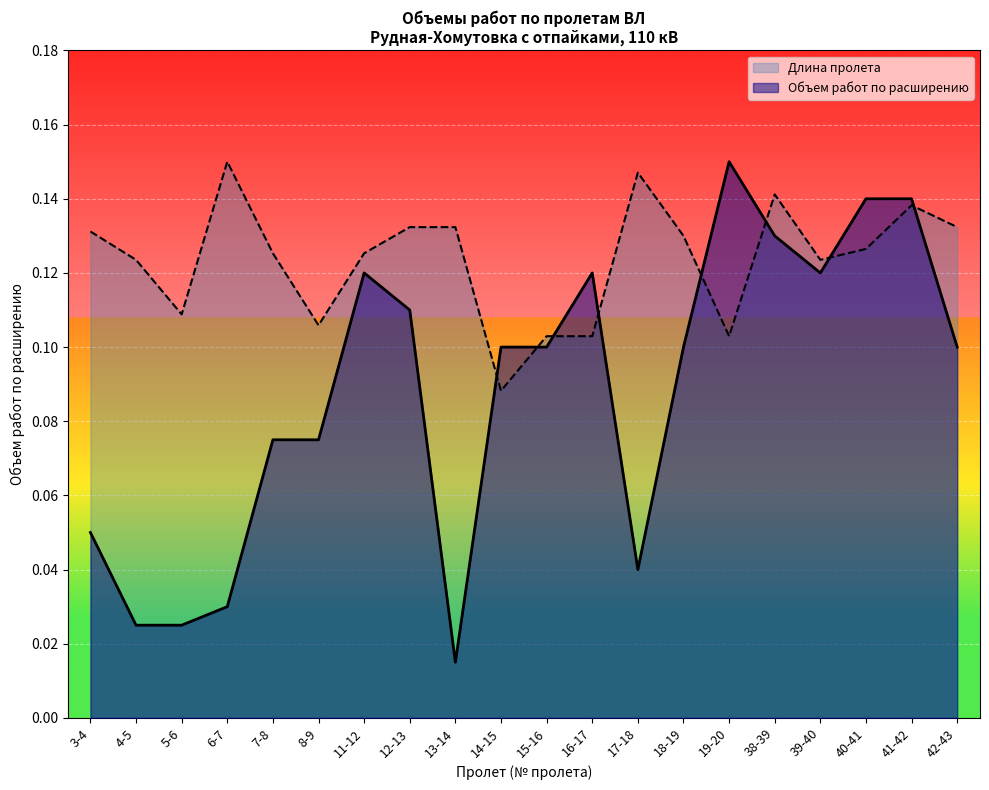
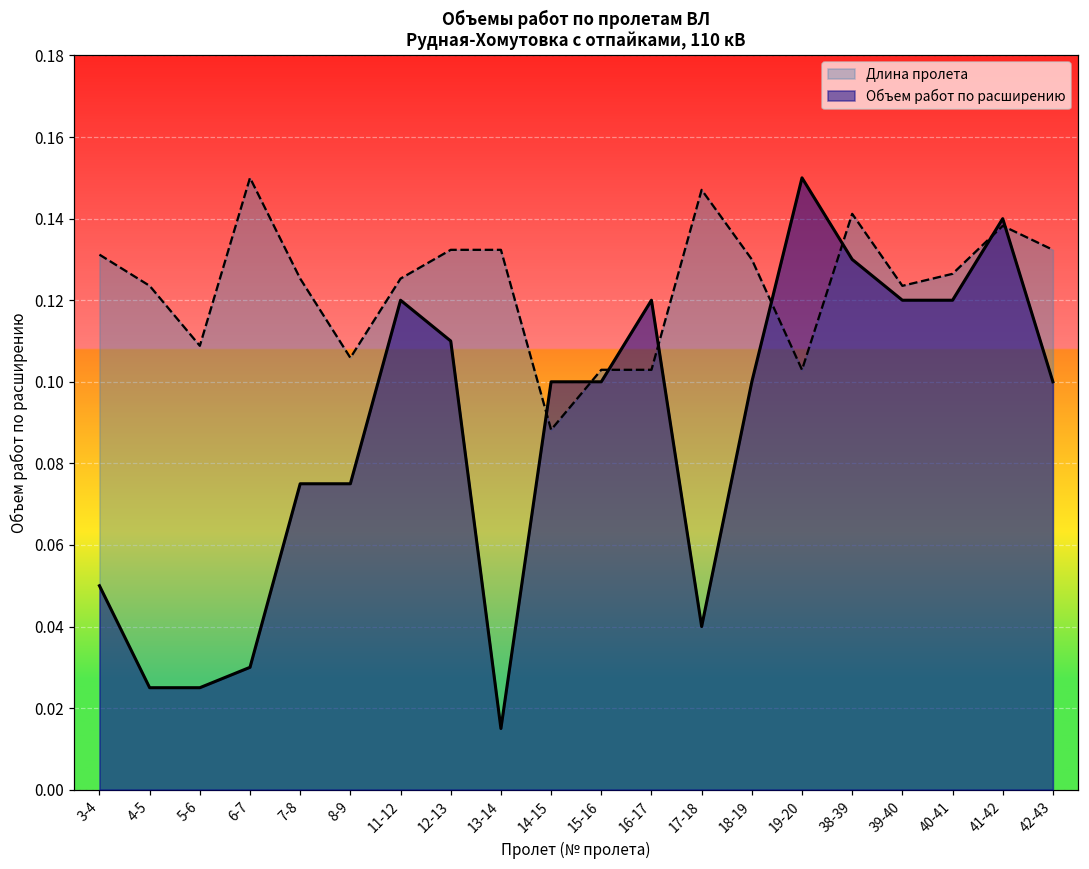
  {
    "Длина пролета": {
      "3-4": 0.131,
      "4-5": 0.124,
      "5-6": 0.109,
      "6-7": 0.15,
      "7-8": 0.125,
      "8-9": 0.106,
      "11-12": 0.125,
      "12-13": 0.132,
      "13-14": 0.132,
      "14-15": 0.088,
      "15-16": 0.103,
      "16-17": 0.103,
      "17-18": 0.147,
      "18-19": 0.13,
      "19-20": 0.103,
      "38-39": 0.141,
      "39-40": 0.124,
      "40-41": 0.126,
      "41-42": 0.138,
      "42-43": 0.132
    },
    "Объем работ по расширению": {
      "3-4": 0.05,
      "4-5": 0.025,
      "5-6": 0.025,
      "6-7": 0.03,
      "7-8": 0.075,
      "8-9": 0.075,
      "11-12": 0.12,
      "12-13": 0.11,
      "13-14": 0.015,
      "14-15": 0.10,
      "15-16": 0.10,
      "16-17": 0.12,
      "17-18": 0.04,
      "18-19": 0.10,
      "19-20": 0.15,
      "38-39": 0.13,
      "39-40": 0.12,
-     "40-41": 0.14,
+     "40-41": 0.12,
      "41-42": 0.14,
      "42-43": 0.10
    }
  }
